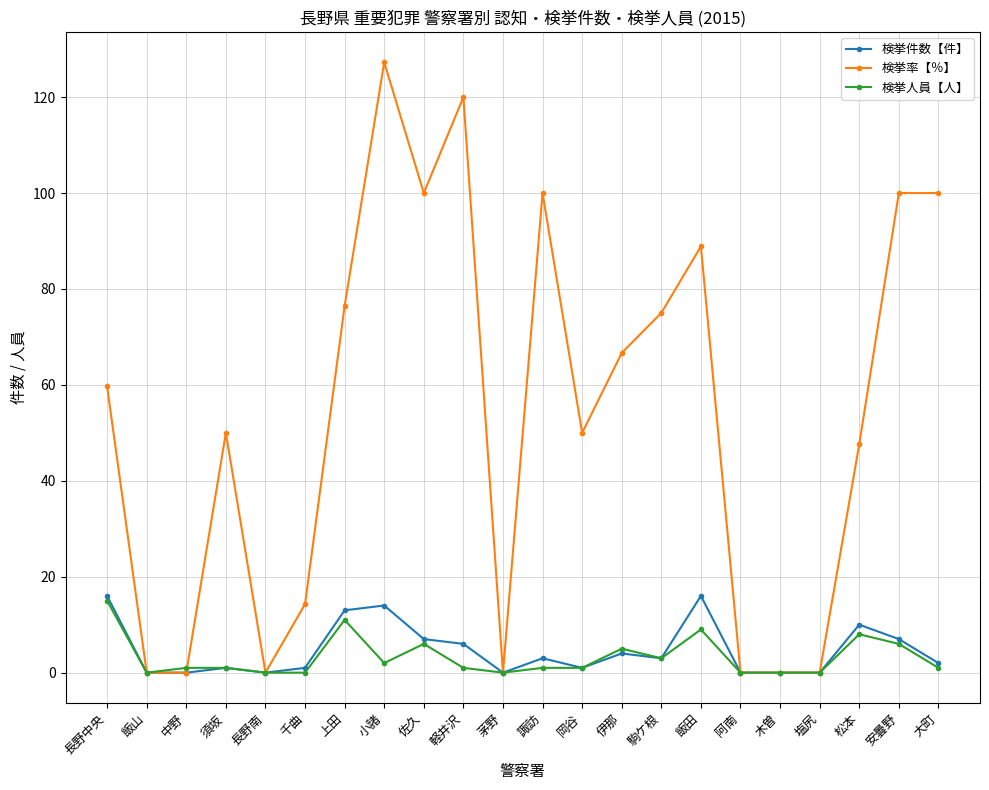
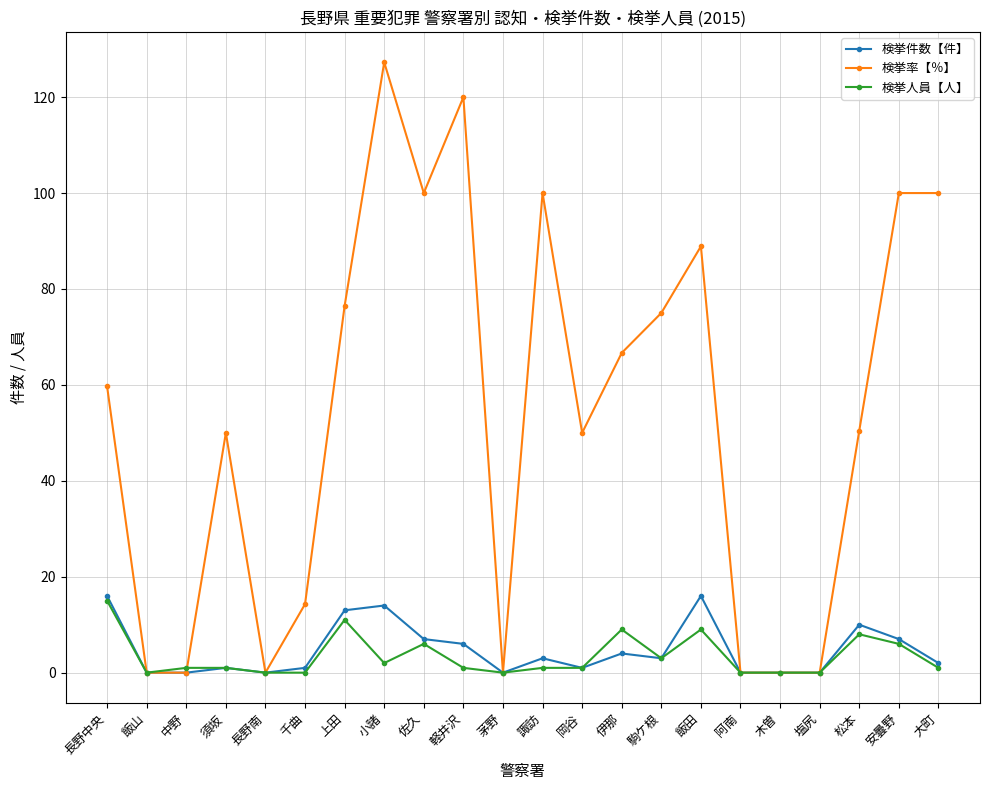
  {
    "検挙件数【件】": {
      "長野中央": 16,
      "千曲": 1,
      "上田": 13,
      "小諸": 14,
      "佐久": 7,
      "軽井沢": 6,
      "諏訪": 3,
      "伊那": 4,
      "飯田": 16,
      "松本": 10,
      "安曇野": 7,
      "大町": 2
    },
    "検挙率【％】": {
      "長野中央": 60,
      "須坂": 50,
      "千曲": 14,
      "上田": 76,
      "小諸": 127,
      "佐久": 100,
      "軽井沢": 120,
      "諏訪": 100,
      "岡谷": 50,
      "伊那": 67,
      "駒ケ根": 75,
      "飯田": 89,
-     "松本": 48,
+     "松本": 50,
      "安曇野": 100,
      "大町": 100
    },
    "検挙人員【人】": {
      "長野中央": 15,
      "中野": 1,
      "千曲": 0,
      "上田": 11,
      "小諸": 2,
      "佐久": 6,
      "軽井沢": 1,
      "諏訪": 1,
-     "伊那": 5,
+     "伊那": 9,
      "飯田": 9,
      "松本": 8,
      "安曇野": 6,
      "大町": 1
    }
  }
